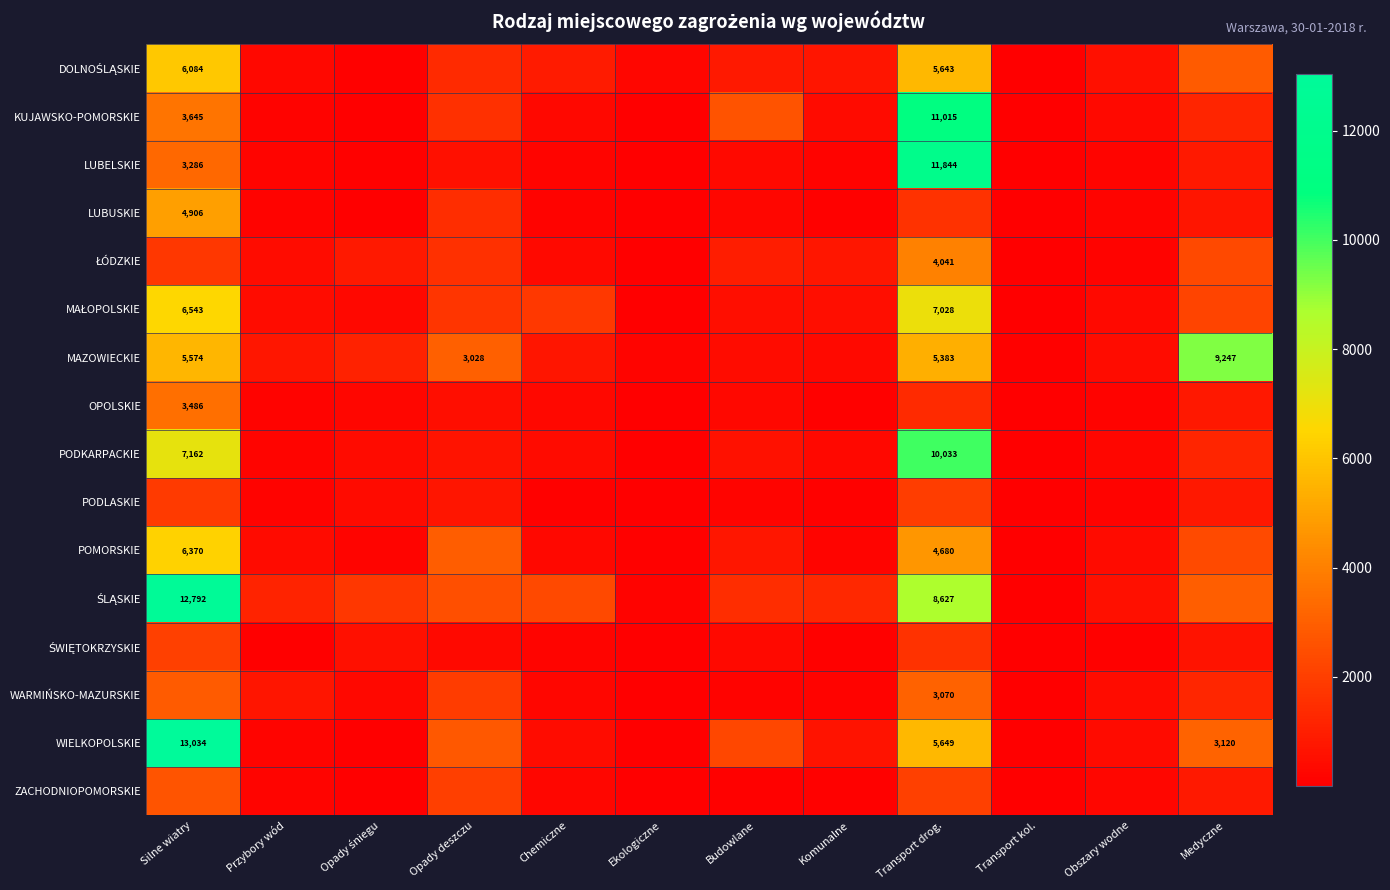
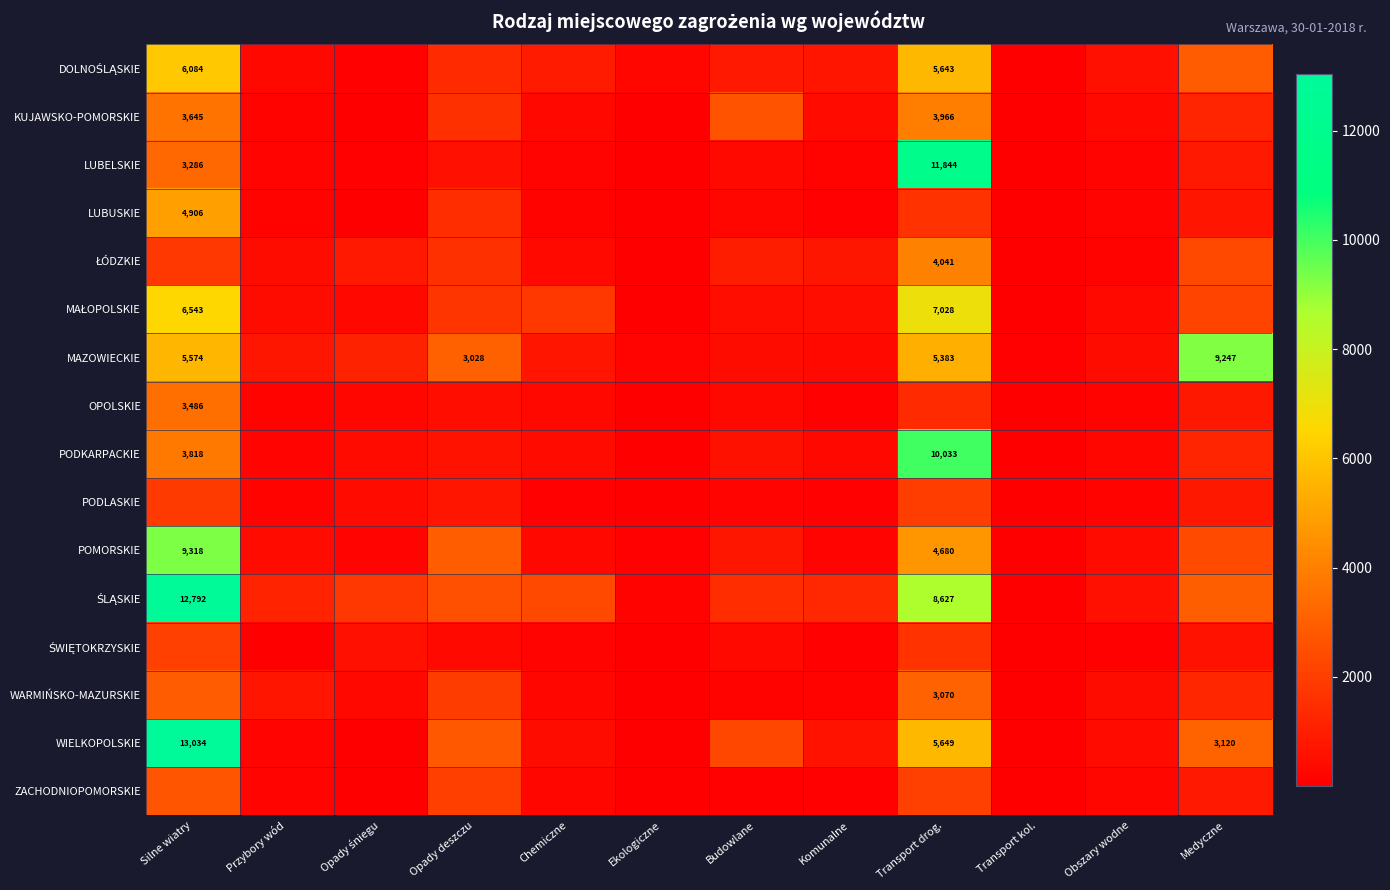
  {
    "DOLNOŚLĄSKIE": {
      "Silne wiatry": "6,084",
      "Transport drog.": "5,643"
    },
    "KUJAWSKO-POMORSKIE": {
      "Silne wiatry": "3,645",
-     "Transport drog.": "11,015"
+     "Transport drog.": "3,966"
    },
    "LUBELSKIE": {
      "Silne wiatry": "3,286",
      "Transport drog.": "11,844"
    },
    "LUBUSKIE": {
      "Silne wiatry": "4,906"
    },
    "ŁÓDZKIE": {
      "Transport drog.": "4,041"
    },
    "MAŁOPOLSKIE": {
      "Silne wiatry": "6,543",
      "Transport drog.": "7,028"
    },
    "MAZOWIECKIE": {
      "Silne wiatry": "5,574",
      "Opady deszczu": "3,028",
      "Transport drog.": "5,383",
      "Medyczne": "9,247"
    },
    "OPOLSKIE": {
      "Silne wiatry": "3,486"
    },
    "PODKARPACKIE": {
-     "Silne wiatry": "7,162",
+     "Silne wiatry": "3,818",
      "Transport drog.": "10,033"
    },
    "POMORSKIE": {
-     "Silne wiatry": "6,370",
+     "Silne wiatry": "9,318",
      "Transport drog.": "4,680"
    },
    "ŚLĄSKIE": {
      "Silne wiatry": "12,792",
      "Transport drog.": "8,627"
    },
    "WARMIŃSKO-MAZURSKIE": {
      "Transport drog.": "3,070"
    },
    "WIELKOPOLSKIE": {
      "Silne wiatry": "13,034",
      "Transport drog.": "5,649",
      "Medyczne": "3,120"
    }
  }
